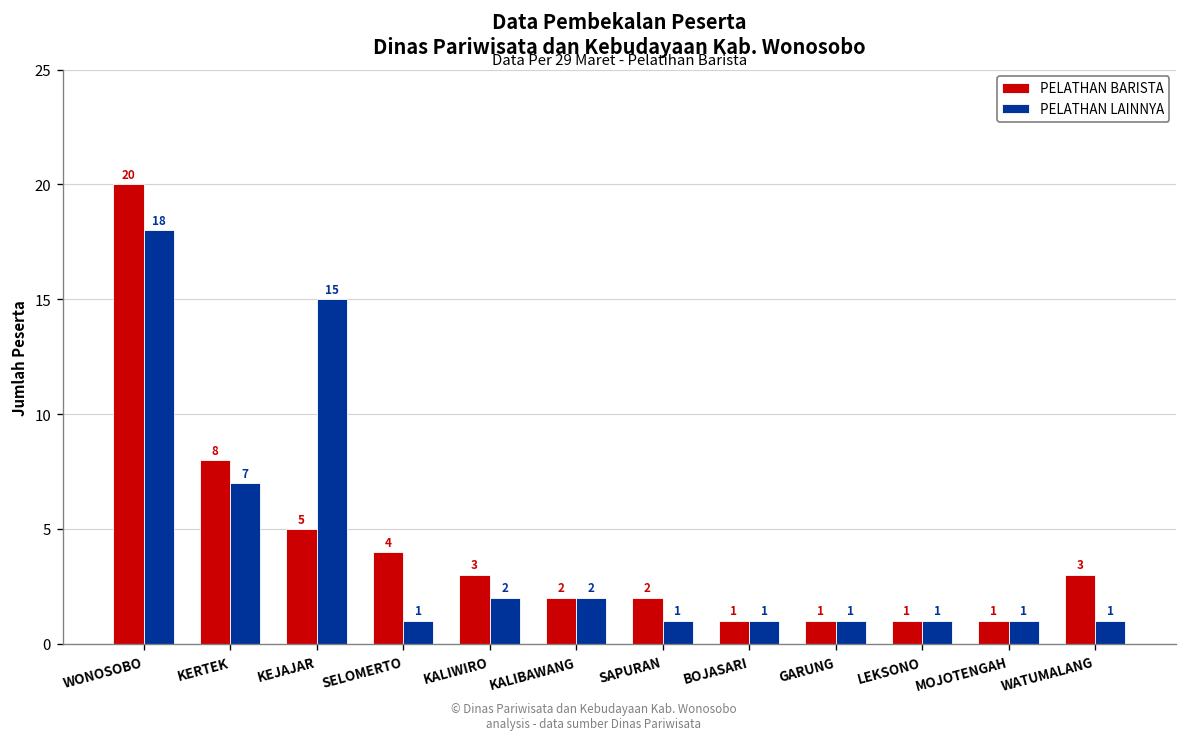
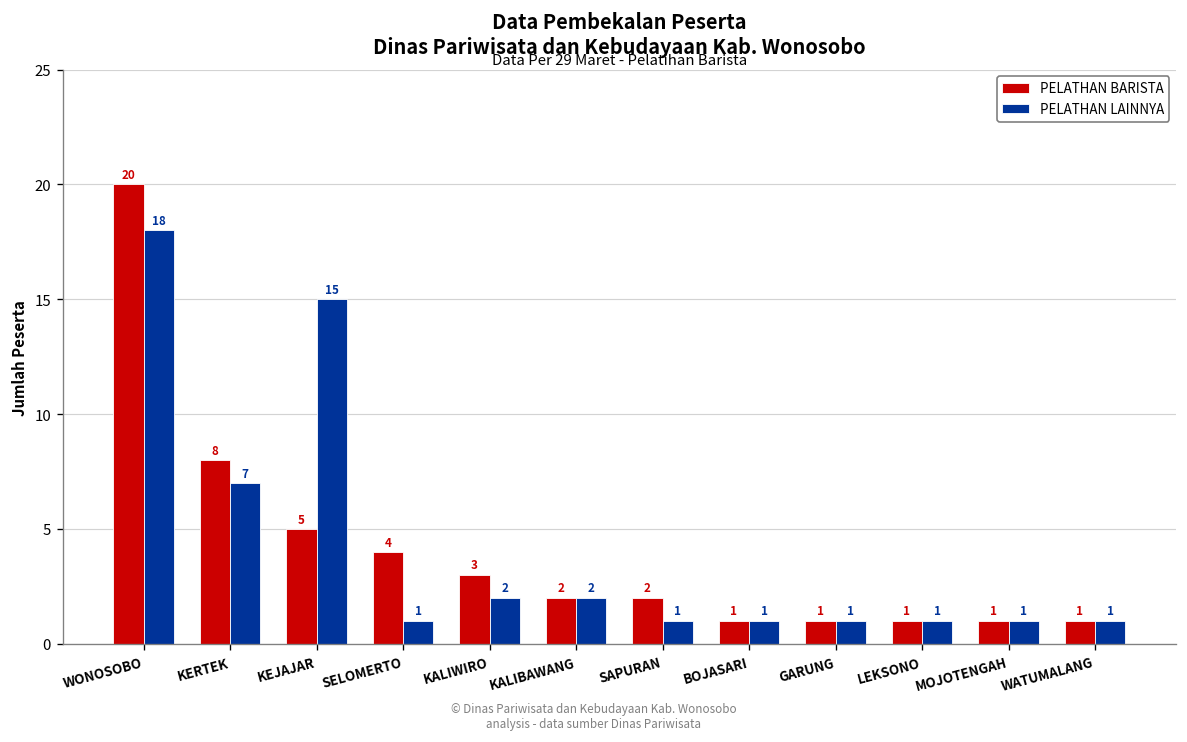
  {
    "PELATHAN BARISTA": {
      "WONOSOBO": 20,
      "KERTEK": 8,
      "KEJAJAR": 5,
      "SELOMERTO": 4,
      "KALIWIRO": 3,
      "KALIBAWANG": 2,
      "SAPURAN": 2,
      "BOJASARI": 1,
      "GARUNG": 1,
      "LEKSONO": 1,
      "MOJOTENGAH": 1,
-     "WATUMALANG": 3
+     "WATUMALANG": 1
    },
    "PELATHAN LAINNYA": {
      "WONOSOBO": 18,
      "KERTEK": 7,
      "KEJAJAR": 15,
      "SELOMERTO": 1,
      "KALIWIRO": 2,
      "KALIBAWANG": 2,
      "SAPURAN": 1,
      "BOJASARI": 1,
      "GARUNG": 1,
      "LEKSONO": 1,
      "MOJOTENGAH": 1,
      "WATUMALANG": 1
    }
  }
